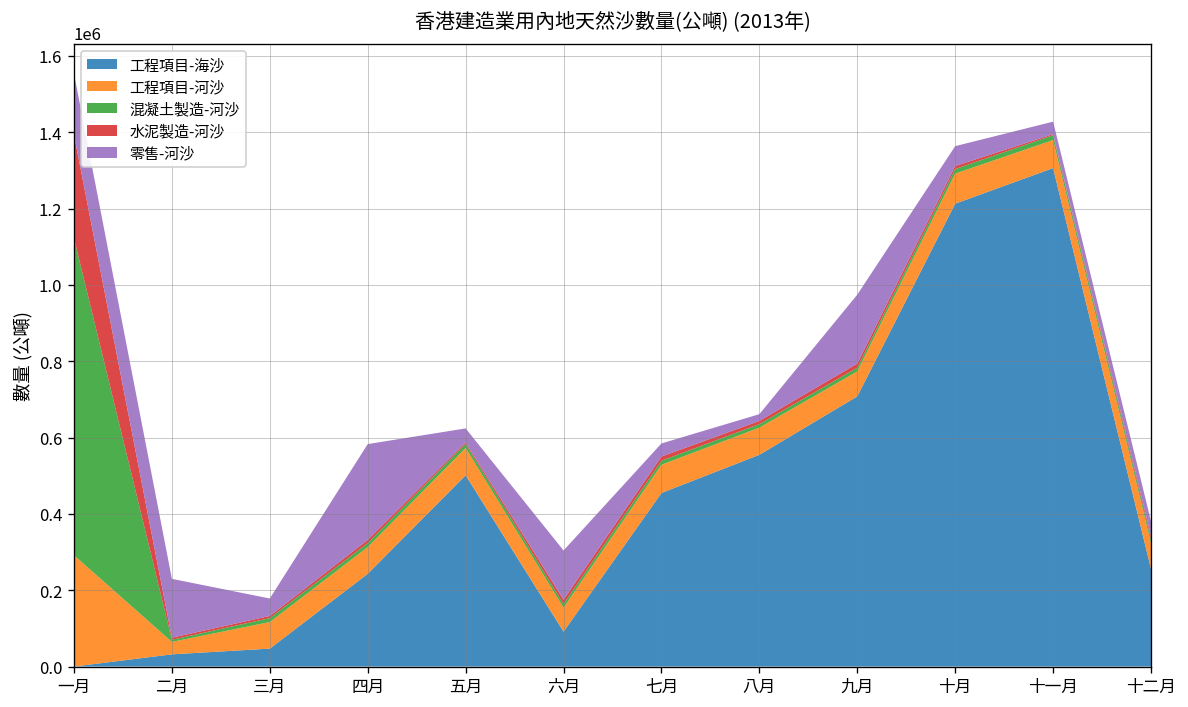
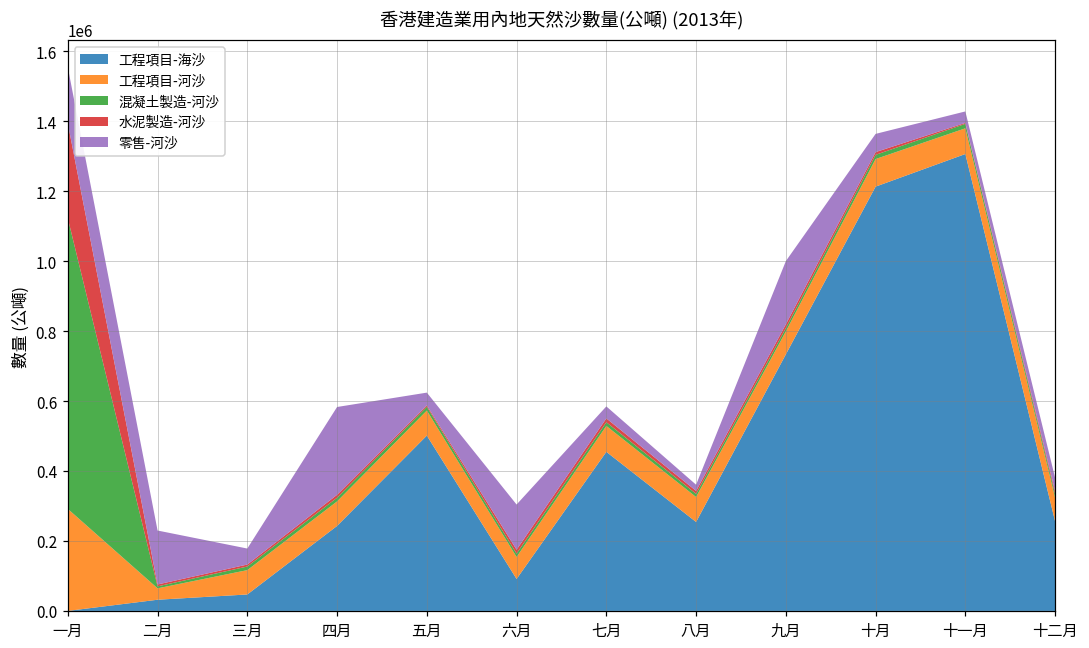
  {
    "工程項目-海沙": {
      "一月": 0,
      "二月": 30000,
      "三月": 50000,
      "四月": 240000,
      "五月": 500000,
      "六月": 90000,
      "七月": 450000,
-     "八月": 550000,
-     "九月": 710000,
+     "八月": 250000,
+     "九月": 730000,
      "十月": 1210000,
      "十一月": 1310000,
      "十二月": 260000
    },
    "工程項目-河沙": {
      "一月": 290000,
      "三月": 70000,
      "四月": 70000,
      "五月": 70000,
      "六月": 60000,
      "七月": 70000,
      "八月": 70000,
      "九月": 70000,
      "十月": 80000,
      "十一月": 70000,
      "十二月": 70000
    },
    "混凝土製造-河沙": {
      "一月": 830000,
      "四月": 10000,
      "六月": 10000,
      "七月": 10000,
      "八月": 10000,
      "九月": 10000,
      "十二月": 10000
    },
    "水泥製造-河沙": {
      "一月": 270000,
      "四月": 10000,
      "六月": 10000,
      "七月": 10000,
      "八月": 10000,
      "九月": 10000,
      "十二月": 10000
    },
    "零售-河沙": {
      "一月": 160000,
      "二月": 150000,
      "三月": 50000,
      "四月": 250000,
      "五月": 40000,
      "六月": 130000,
      "七月": 30000,
      "八月": 20000,
      "九月": 180000,
      "十月": 50000,
      "十一月": 30000,
      "十二月": 40000
    }
  }
